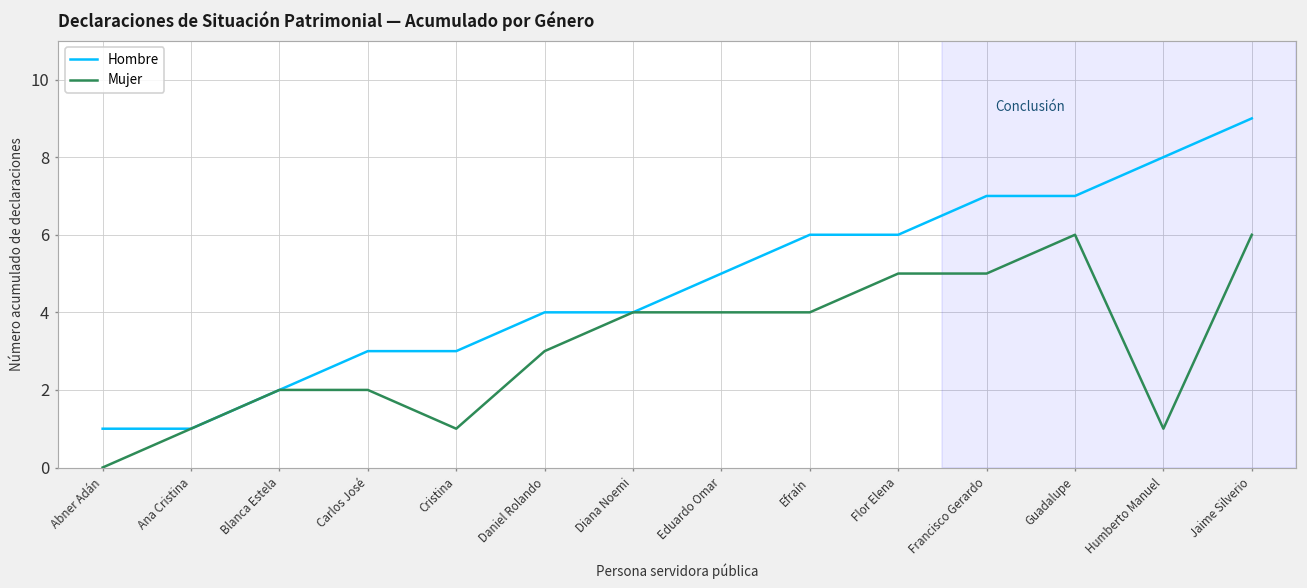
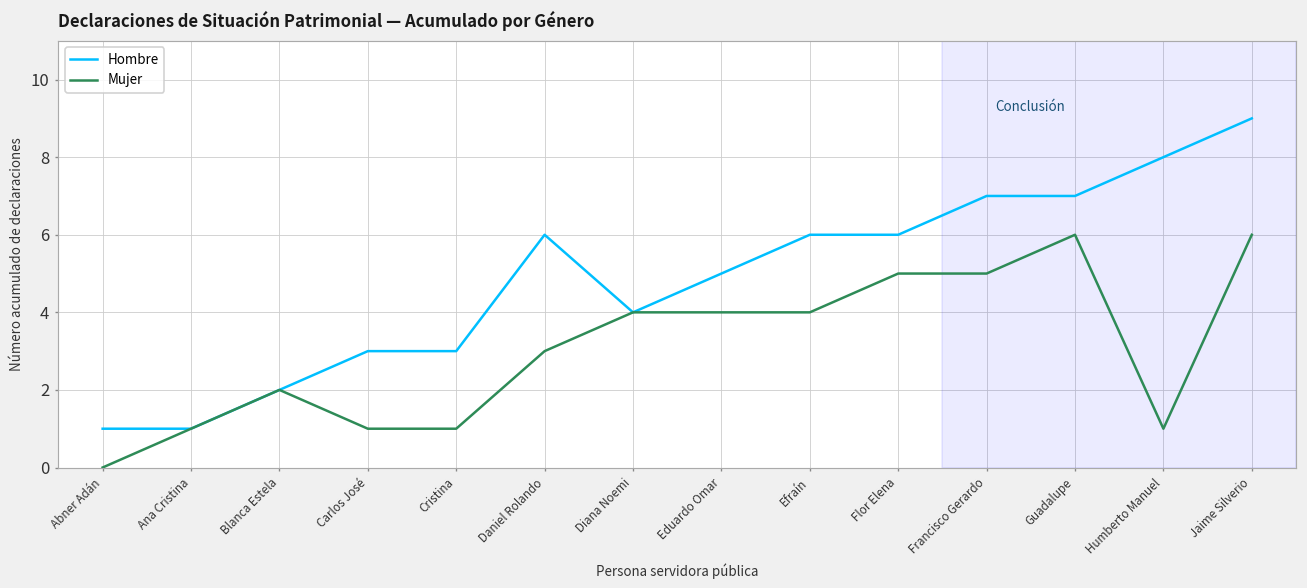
  {
    "Hombre": {
      "Abner Adán": 1,
      "Carlos José": 3,
      "Cristina": 3,
-     "Daniel Rolando": 4,
+     "Daniel Rolando": 6,
      "Eduardo Omar": 5,
      "Efraín": 6,
      "Flor Elena": 6,
      "Francisco Gerardo": 7,
      "Guadalupe": 7,
      "Humberto Manuel": 8,
      "Jaime Silverio": 9
    },
    "Mujer": {
      "Abner Adán": 0,
-     "Carlos José": 2,
+     "Carlos José": 1,
      "Cristina": 1,
      "Daniel Rolando": 3,
      "Eduardo Omar": 4,
      "Efraín": 4,
      "Flor Elena": 5,
      "Francisco Gerardo": 5,
      "Guadalupe": 6,
      "Humberto Manuel": 1,
      "Jaime Silverio": 6
    }
  }
